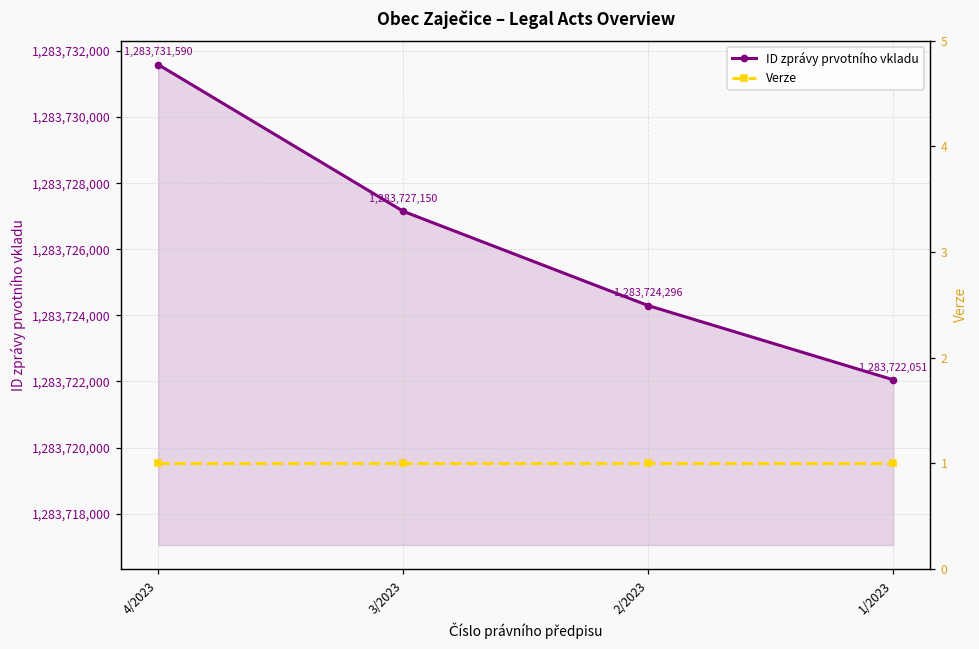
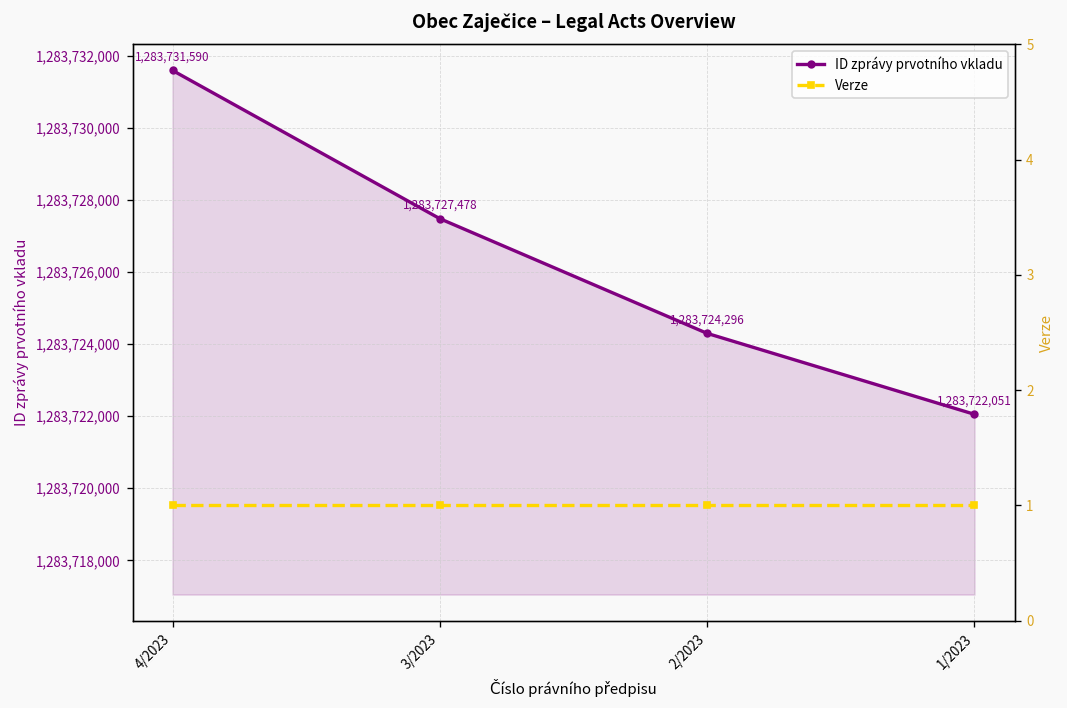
  {
    "ID zprávy prvotního vkladu": {
      "4/2023": "1,283,731,590",
-     "3/2023": "1,283,727,150",
+     "3/2023": "1,283,727,478",
      "2/2023": "1,283,724,296",
      "1/2023": "1,283,722,051"
    }
  }
